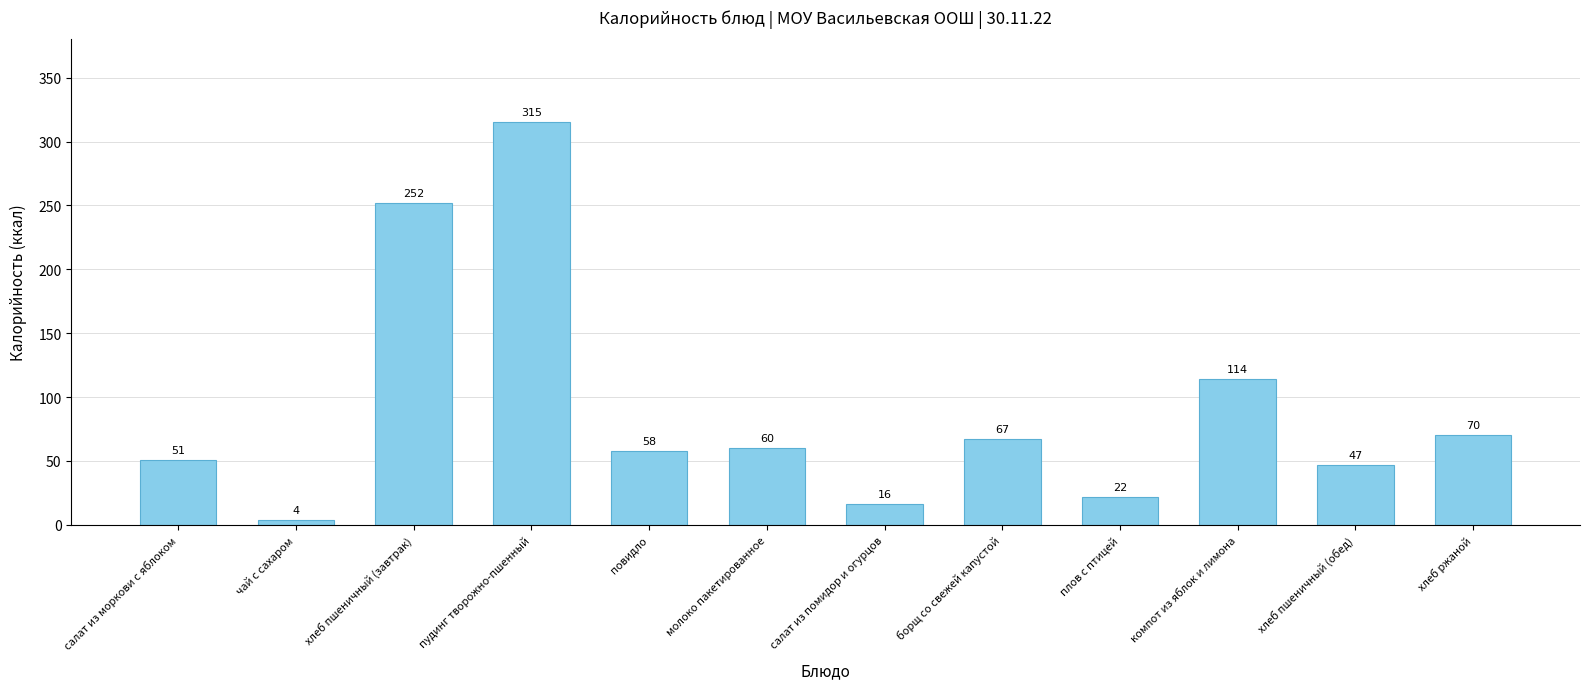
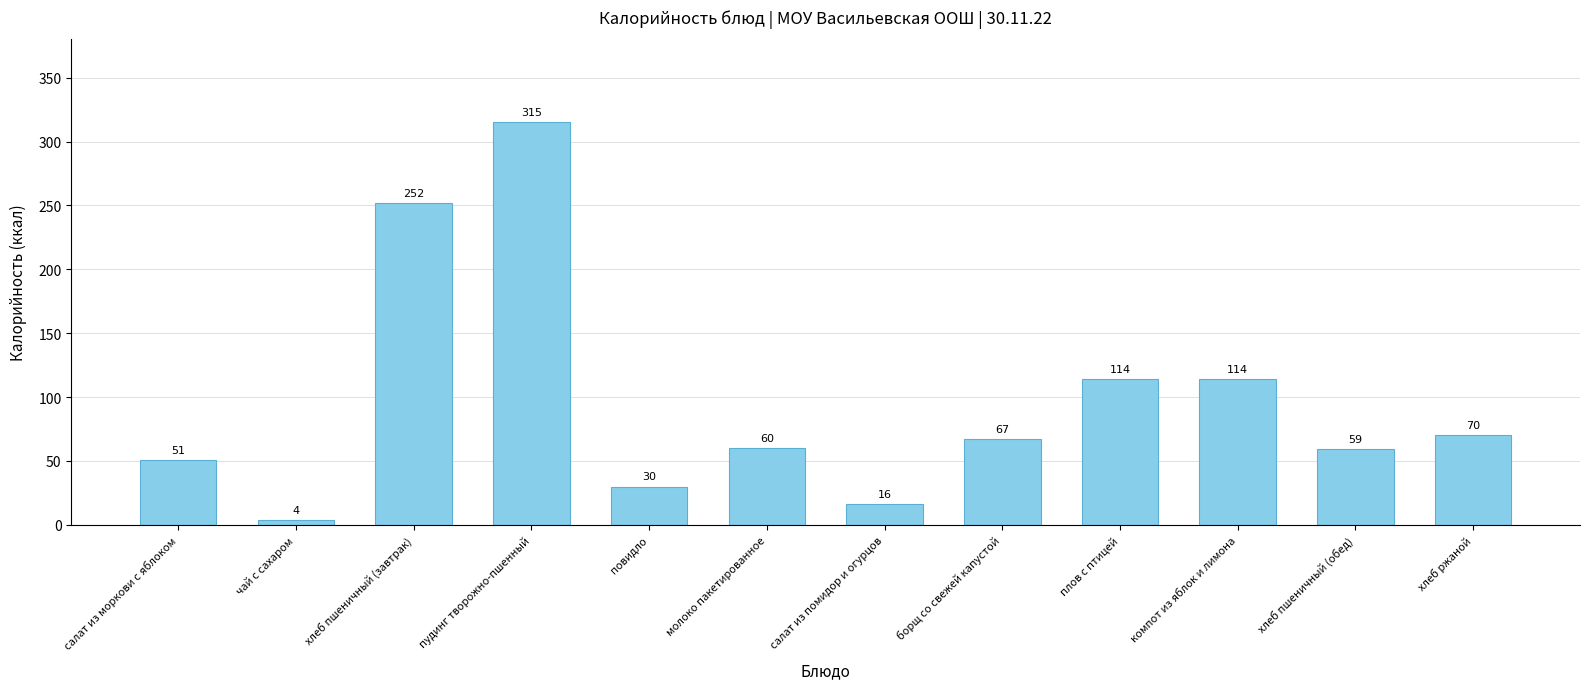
  {
    "салат из моркови с яблоком": 51,
    "чай с сахаром": 4,
    "хлеб пшеничный (завтрак)": 252,
    "пудинг творожно-пшенный": 315,
-   "повидло": 58,
+   "повидло": 30,
    "молоко пакетированное": 60,
    "салат из помидор и огурцов": 16,
    "борщ со свежей капустой": 67,
-   "плов с птицей": 22,
+   "плов с птицей": 114,
    "компот из яблок и лимона": 114,
-   "хлеб пшеничный (обед)": 47,
+   "хлеб пшеничный (обед)": 59,
    "хлеб ржаной": 70
  }
